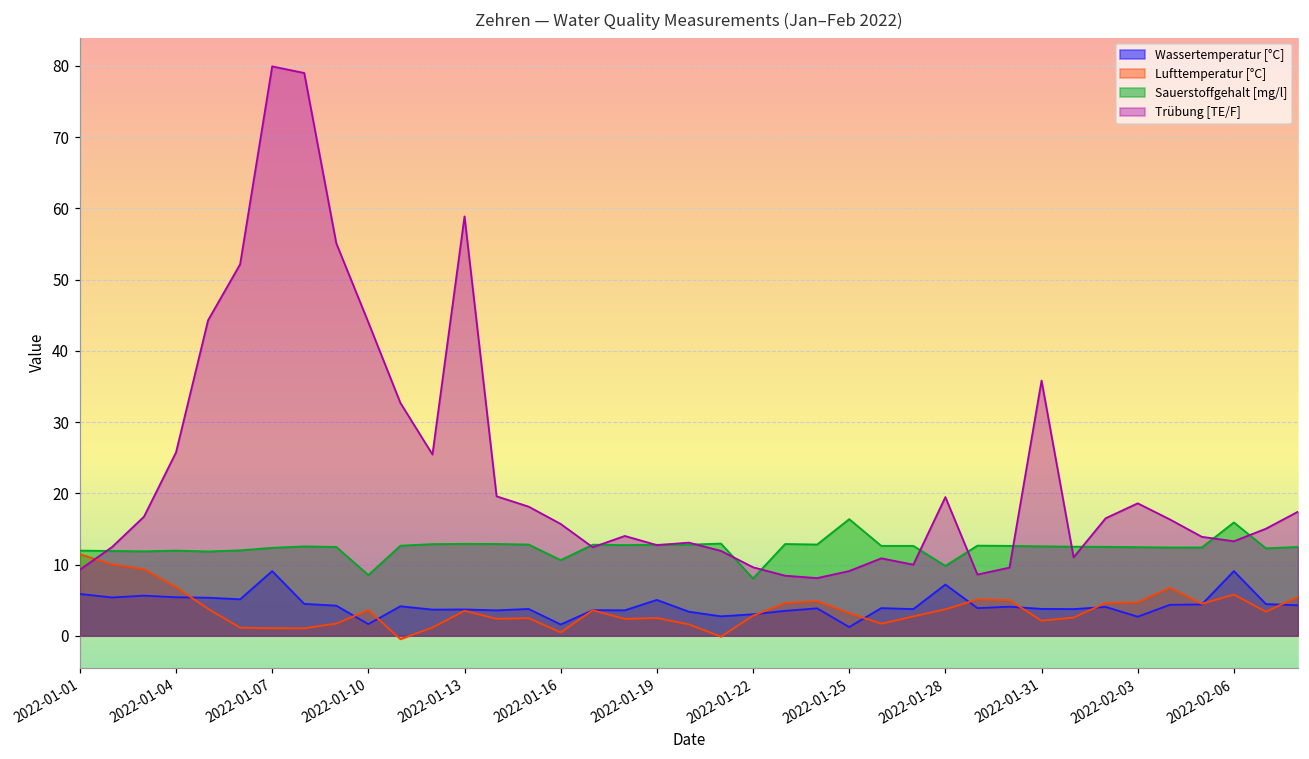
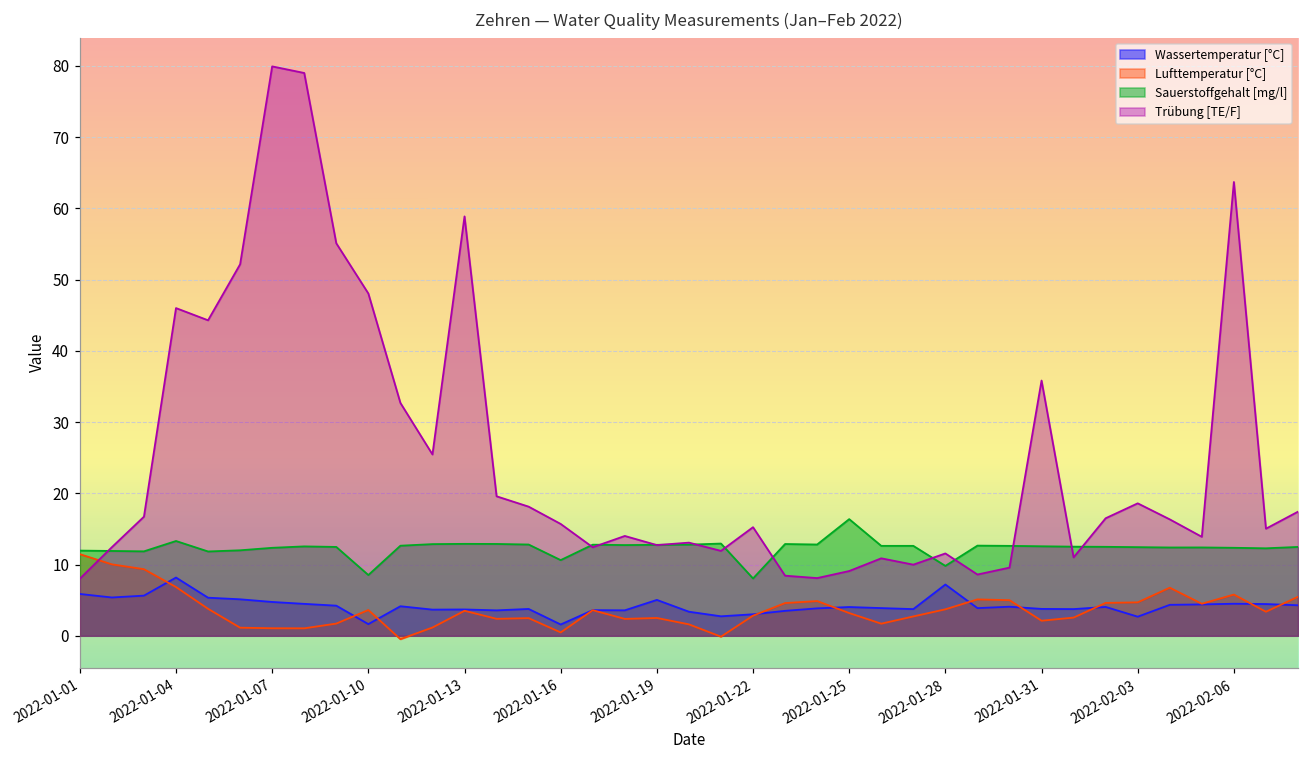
  {
    "Wassertemperatur [°C]": {
      "2022-01-01": 6,
-     "2022-01-04": 5,
-     "2022-01-07": 9,
+     "2022-01-04": 8,
+     "2022-01-07": 5,
      "2022-01-10": 2,
      "2022-01-16": 2,
      "2022-01-19": 5,
-     "2022-01-25": 1,
+     "2022-01-25": 4,
      "2022-01-28": 7,
      "2022-01-31": 4,
      "2022-02-03": 3,
-     "2022-02-06": 9
+     "2022-02-06": 4
    },
    "Sauerstoffgehalt [mg/l]": {
      "2022-01-01": 12,
-     "2022-01-04": 12,
+     "2022-01-04": 13,
      "2022-01-07": 12,
      "2022-01-10": 9,
      "2022-01-13": 13,
      "2022-01-16": 11,
      "2022-01-22": 8,
      "2022-01-25": 16,
      "2022-01-28": 10,
      "2022-01-31": 13,
      "2022-02-03": 12,
-     "2022-02-06": 16
+     "2022-02-06": 12
    },
    "Trübung [TE/F]": {
-     "2022-01-01": 9,
-     "2022-01-04": 26,
+     "2022-01-01": 8,
+     "2022-01-04": 46,
      "2022-01-07": 80,
-     "2022-01-10": 44,
+     "2022-01-10": 48,
      "2022-01-13": 59,
      "2022-01-16": 16,
-     "2022-01-22": 10,
+     "2022-01-22": 15,
      "2022-01-25": 9,
-     "2022-01-28": 19,
+     "2022-01-28": 12,
      "2022-01-31": 36,
      "2022-02-03": 19,
-     "2022-02-06": 13
+     "2022-02-06": 64
    }
  }
